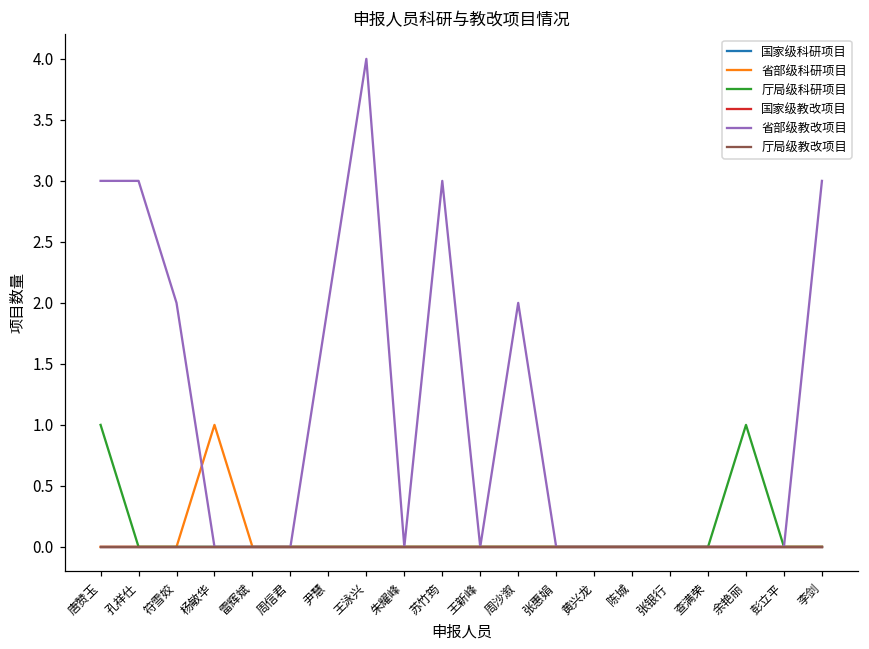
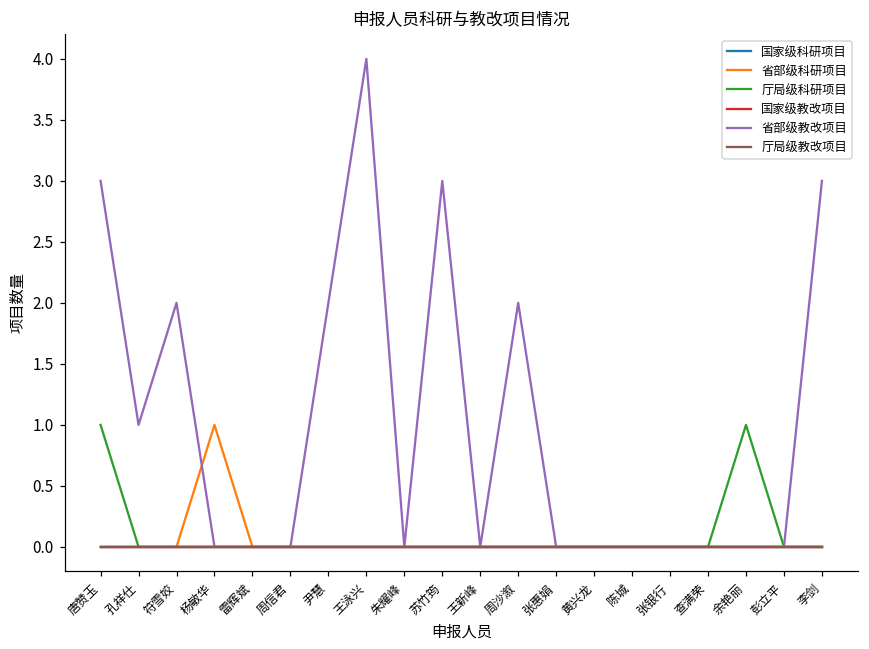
  {
    "省部级科研项目": {
      "杨敏华": 1
    },
    "厅局级科研项目": {
      "唐赞玉": 1,
      "余艳丽": 1
    },
    "省部级教改项目": {
      "唐赞玉": 3,
-     "孔祥仕": 3,
+     "孔祥仕": 1,
      "符雪姣": 2,
      "尹慧": 2,
      "王泳兴": 4,
      "苏竹筠": 3,
      "周沙溆": 2,
      "李剑": 3
    }
  }
